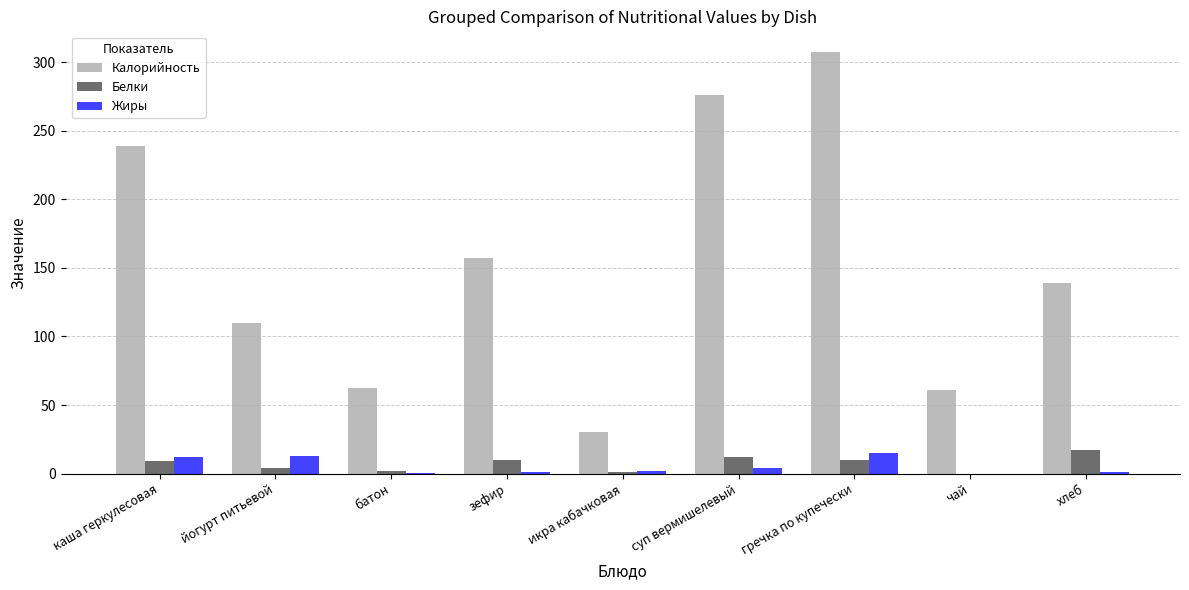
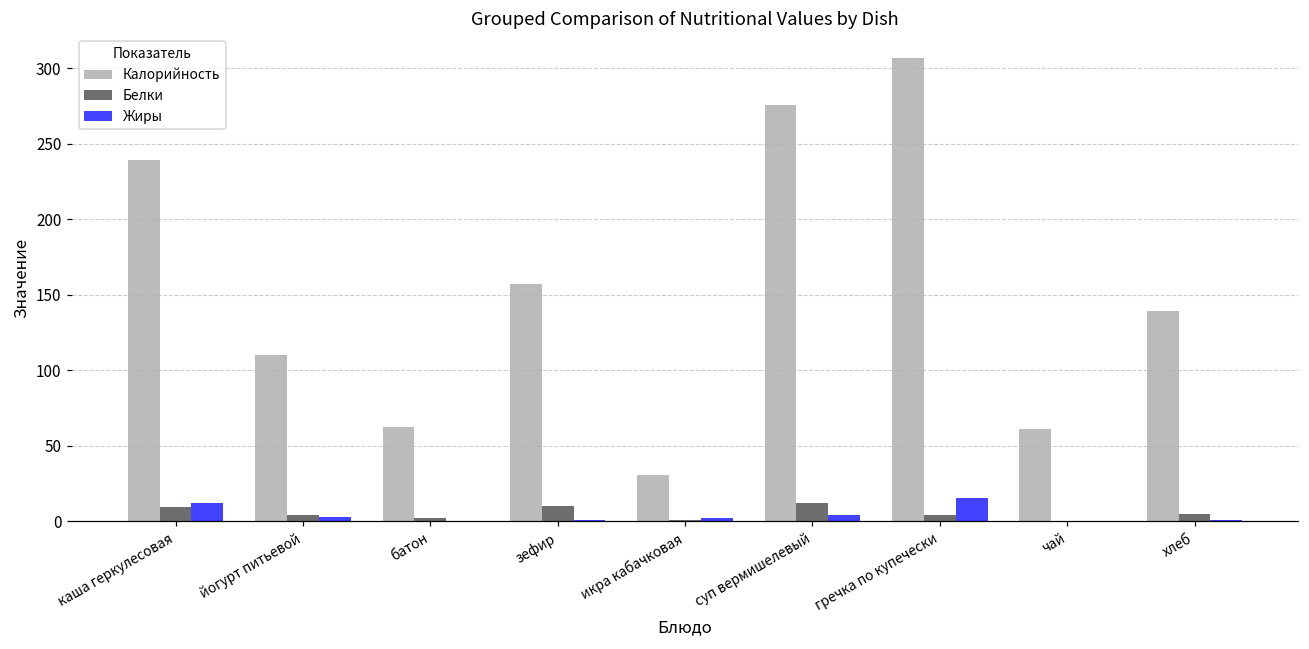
  {
    "Калорийность": {
      "каша геркулесовая": 239,
      "йогурт питьевой": 110,
      "батон": 63,
      "зефир": 157,
      "икра кабачковая": 30,
      "суп вермишелевый": 276,
      "гречка по купечески": 307,
      "чай": 61,
      "хлеб": 139
    },
    "Белки": {
      "каша геркулесовая": 9,
      "йогурт питьевой": 4,
      "батон": 2,
      "зефир": 10,
      "суп вермишелевый": 12,
-     "гречка по купечески": 10,
+     "гречка по купечески": 4,
      "чай": 0,
-     "хлеб": 17
+     "хлеб": 5
    },
    "Жиры": {
      "каша геркулесовая": 12,
-     "йогурт питьевой": 13,
+     "йогурт питьевой": 3,
      "икра кабачковая": 2,
      "суп вермишелевый": 4,
      "гречка по купечески": 15,
      "чай": 0
    }
  }
